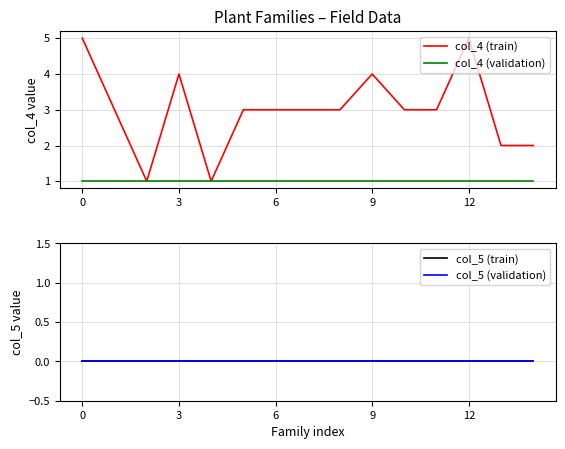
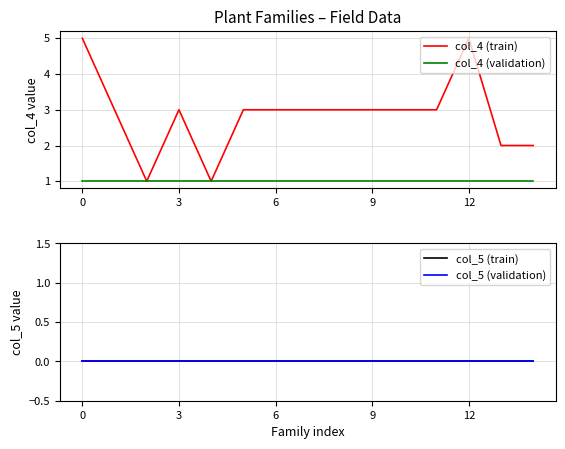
  {
    "Plant Families – Field Data": {
      "col_4 (train)": {
        "0": 5,
-       "3": 4,
+       "3": 3,
        "6": 3,
-       "9": 4
+       "9": 3
      },
      "col_4 (validation)": {
        "0": 1,
        "3": 1,
        "6": 1,
        "9": 1,
        "12": 1
      }
    }
  }
